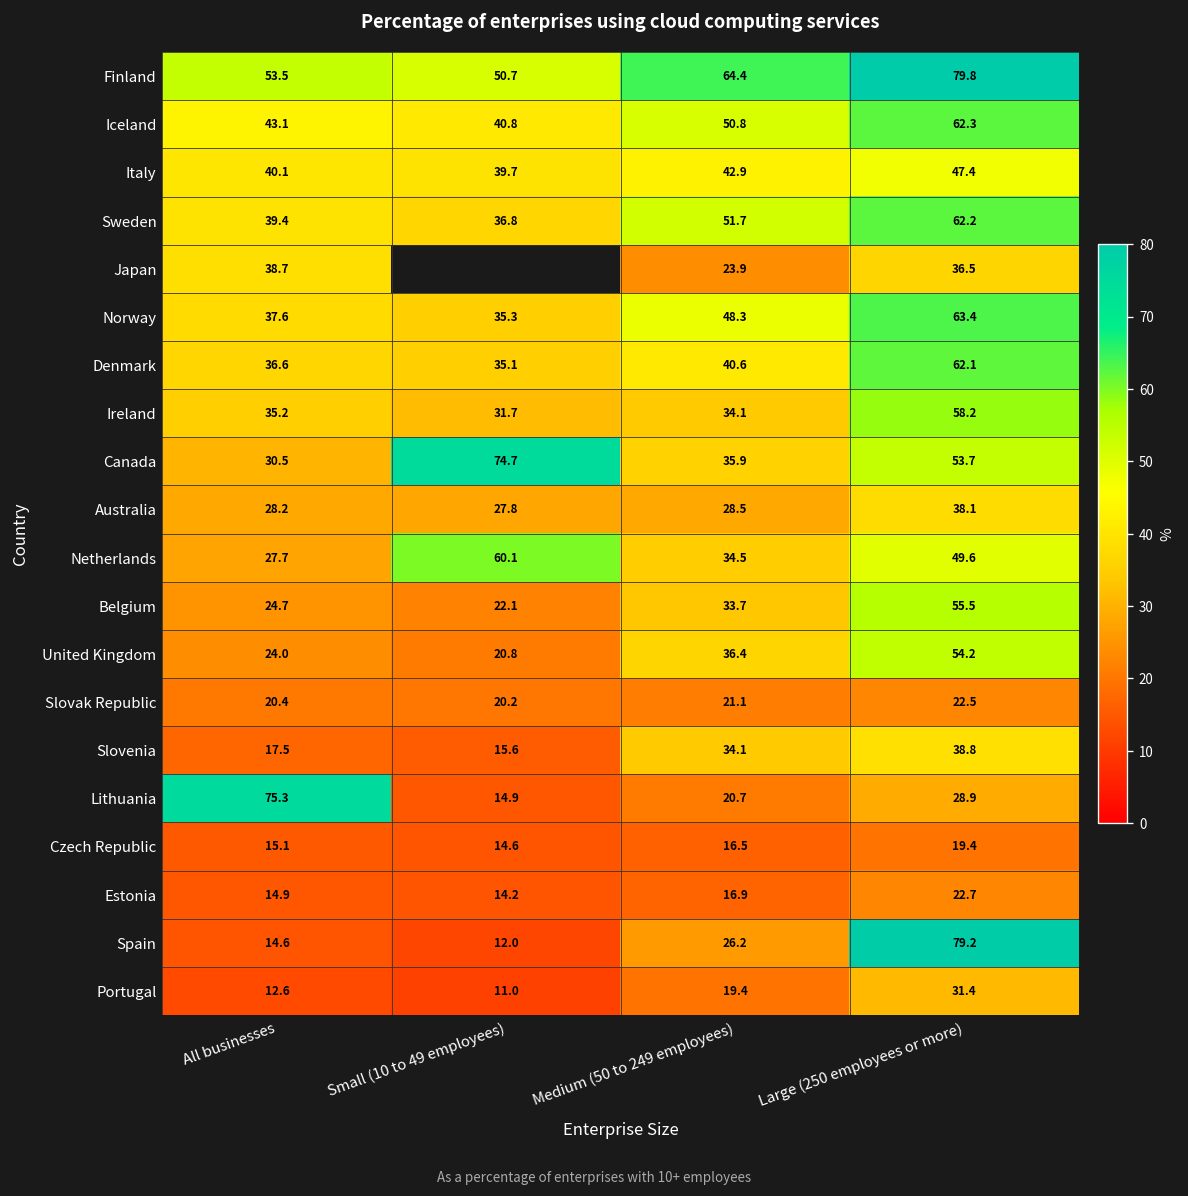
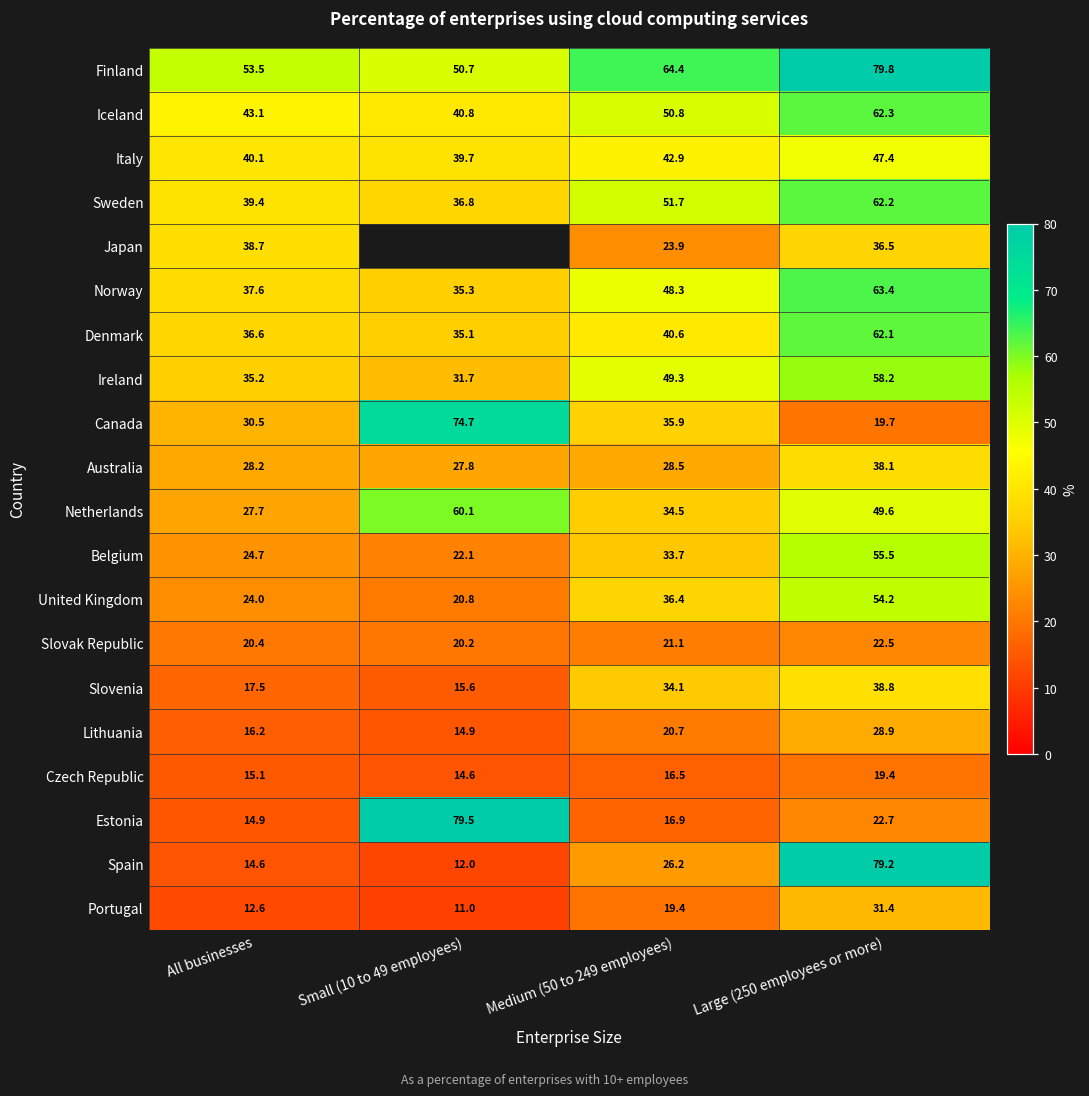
  {
    "Finland": {
      "All businesses": 53.5,
      "Small (10 to 49 employees)": 50.7,
      "Medium (50 to 249 employees)": 64.4,
      "Large (250 employees or more)": 79.8
    },
    "Iceland": {
      "All businesses": 43.1,
      "Small (10 to 49 employees)": 40.8,
      "Medium (50 to 249 employees)": 50.8,
      "Large (250 employees or more)": 62.3
    },
    "Italy": {
      "All businesses": 40.1,
      "Small (10 to 49 employees)": 39.7,
      "Medium (50 to 249 employees)": 42.9,
      "Large (250 employees or more)": 47.4
    },
    "Sweden": {
      "All businesses": 39.4,
      "Small (10 to 49 employees)": 36.8,
      "Medium (50 to 249 employees)": 51.7,
      "Large (250 employees or more)": 62.2
    },
    "Japan": {
      "All businesses": 38.7,
      "Medium (50 to 249 employees)": 23.9,
      "Large (250 employees or more)": 36.5
    },
    "Norway": {
      "All businesses": 37.6,
      "Small (10 to 49 employees)": 35.3,
      "Medium (50 to 249 employees)": 48.3,
      "Large (250 employees or more)": 63.4
    },
    "Denmark": {
      "All businesses": 36.6,
      "Small (10 to 49 employees)": 35.1,
      "Medium (50 to 249 employees)": 40.6,
      "Large (250 employees or more)": 62.1
    },
    "Ireland": {
      "All businesses": 35.2,
      "Small (10 to 49 employees)": 31.7,
-     "Medium (50 to 249 employees)": 34.1,
+     "Medium (50 to 249 employees)": 49.3,
      "Large (250 employees or more)": 58.2
    },
    "Canada": {
      "All businesses": 30.5,
      "Small (10 to 49 employees)": 74.7,
      "Medium (50 to 249 employees)": 35.9,
-     "Large (250 employees or more)": 53.7
+     "Large (250 employees or more)": 19.7
    },
    "Australia": {
      "All businesses": 28.2,
      "Small (10 to 49 employees)": 27.8,
      "Medium (50 to 249 employees)": 28.5,
      "Large (250 employees or more)": 38.1
    },
    "Netherlands": {
      "All businesses": 27.7,
      "Small (10 to 49 employees)": 60.1,
      "Medium (50 to 249 employees)": 34.5,
      "Large (250 employees or more)": 49.6
    },
    "Belgium": {
      "All businesses": 24.7,
      "Small (10 to 49 employees)": 22.1,
      "Medium (50 to 249 employees)": 33.7,
      "Large (250 employees or more)": 55.5
    },
    "United Kingdom": {
      "All businesses": 24.0,
      "Small (10 to 49 employees)": 20.8,
      "Medium (50 to 249 employees)": 36.4,
      "Large (250 employees or more)": 54.2
    },
    "Slovak Republic": {
      "All businesses": 20.4,
      "Small (10 to 49 employees)": 20.2,
      "Medium (50 to 249 employees)": 21.1,
      "Large (250 employees or more)": 22.5
    },
    "Slovenia": {
      "All businesses": 17.5,
      "Small (10 to 49 employees)": 15.6,
      "Medium (50 to 249 employees)": 34.1,
      "Large (250 employees or more)": 38.8
    },
    "Lithuania": {
-     "All businesses": 75.3,
+     "All businesses": 16.2,
      "Small (10 to 49 employees)": 14.9,
      "Medium (50 to 249 employees)": 20.7,
      "Large (250 employees or more)": 28.9
    },
    "Czech Republic": {
      "All businesses": 15.1,
      "Small (10 to 49 employees)": 14.6,
      "Medium (50 to 249 employees)": 16.5,
      "Large (250 employees or more)": 19.4
    },
    "Estonia": {
      "All businesses": 14.9,
-     "Small (10 to 49 employees)": 14.2,
+     "Small (10 to 49 employees)": 79.5,
      "Medium (50 to 249 employees)": 16.9,
      "Large (250 employees or more)": 22.7
    },
    "Spain": {
      "All businesses": 14.6,
      "Small (10 to 49 employees)": 12.0,
      "Medium (50 to 249 employees)": 26.2,
      "Large (250 employees or more)": 79.2
    },
    "Portugal": {
      "All businesses": 12.6,
      "Small (10 to 49 employees)": 11.0,
      "Medium (50 to 249 employees)": 19.4,
      "Large (250 employees or more)": 31.4
    }
  }
